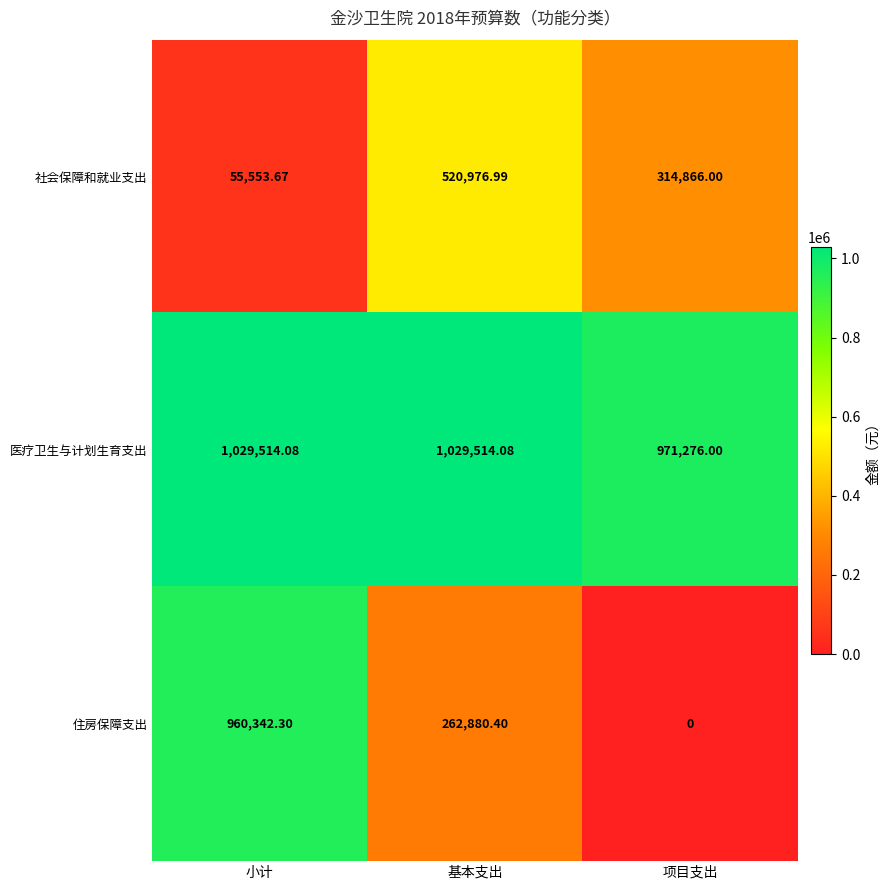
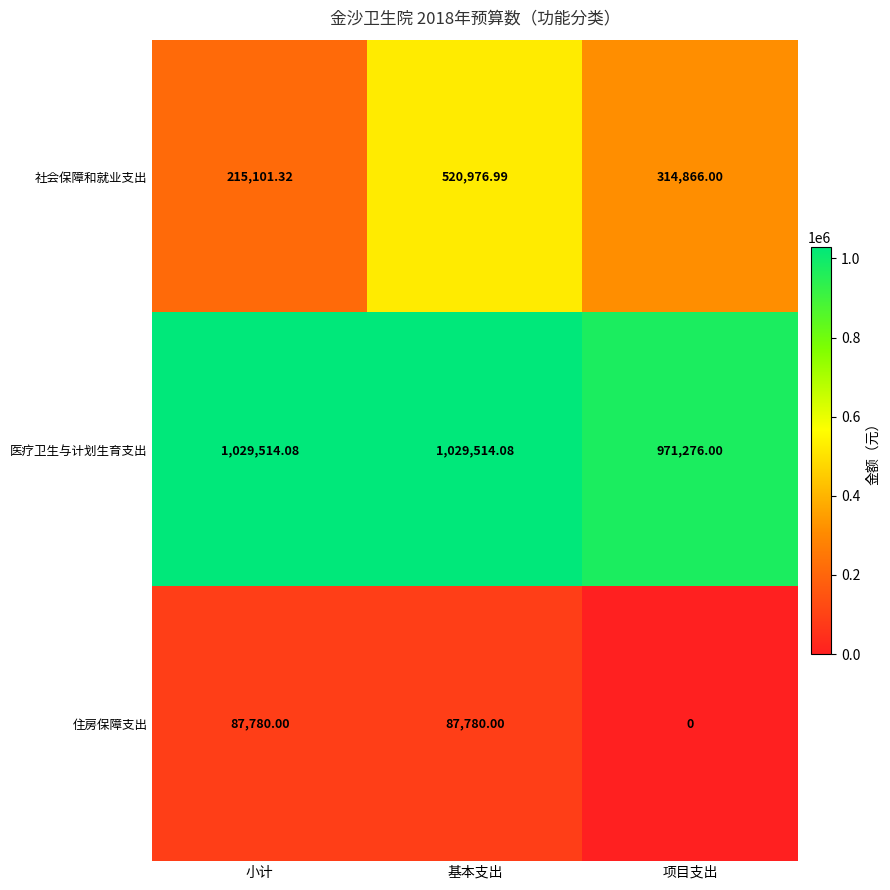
  {
    "社会保障和就业支出": {
-     "小计": "55,553.67",
+     "小计": "215,101.32",
      "基本支出": "520,976.99",
      "项目支出": "314,866.00"
    },
    "医疗卫生与计划生育支出": {
      "小计": "1,029,514.08",
      "基本支出": "1,029,514.08",
      "项目支出": "971,276.00"
    },
    "住房保障支出": {
-     "小计": "960,342.30",
-     "基本支出": "262,880.40",
+     "小计": "87,780.00",
+     "基本支出": "87,780.00",
      "项目支出": "0"
    }
  }
